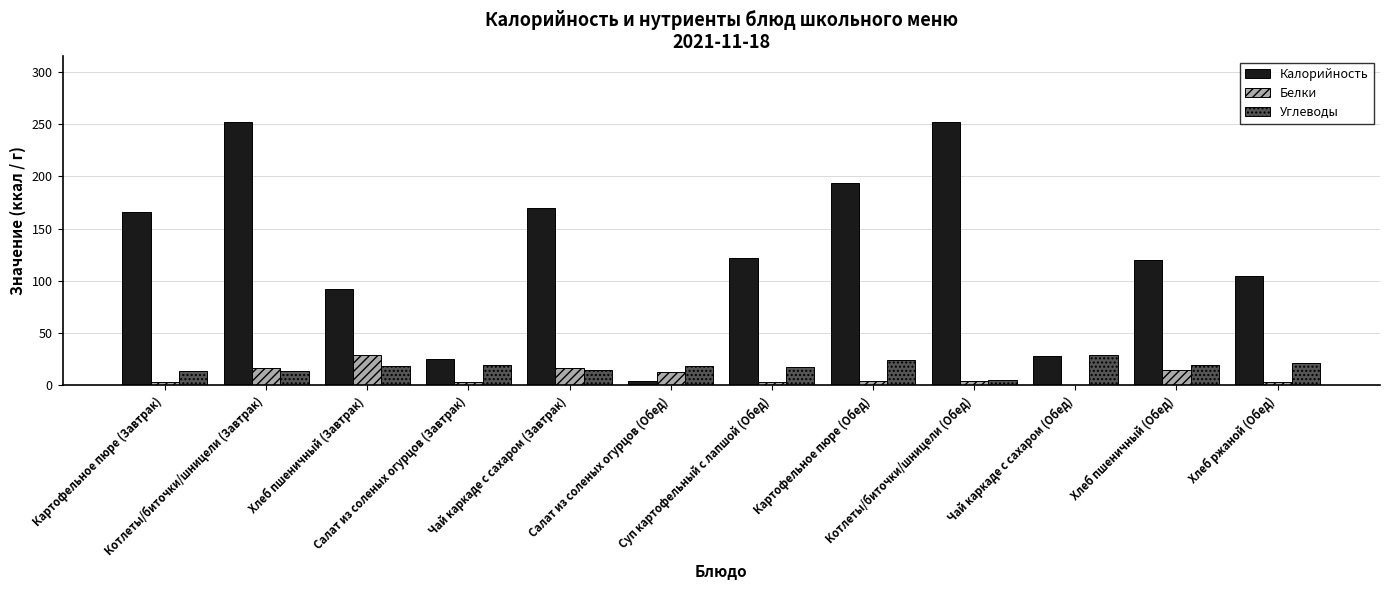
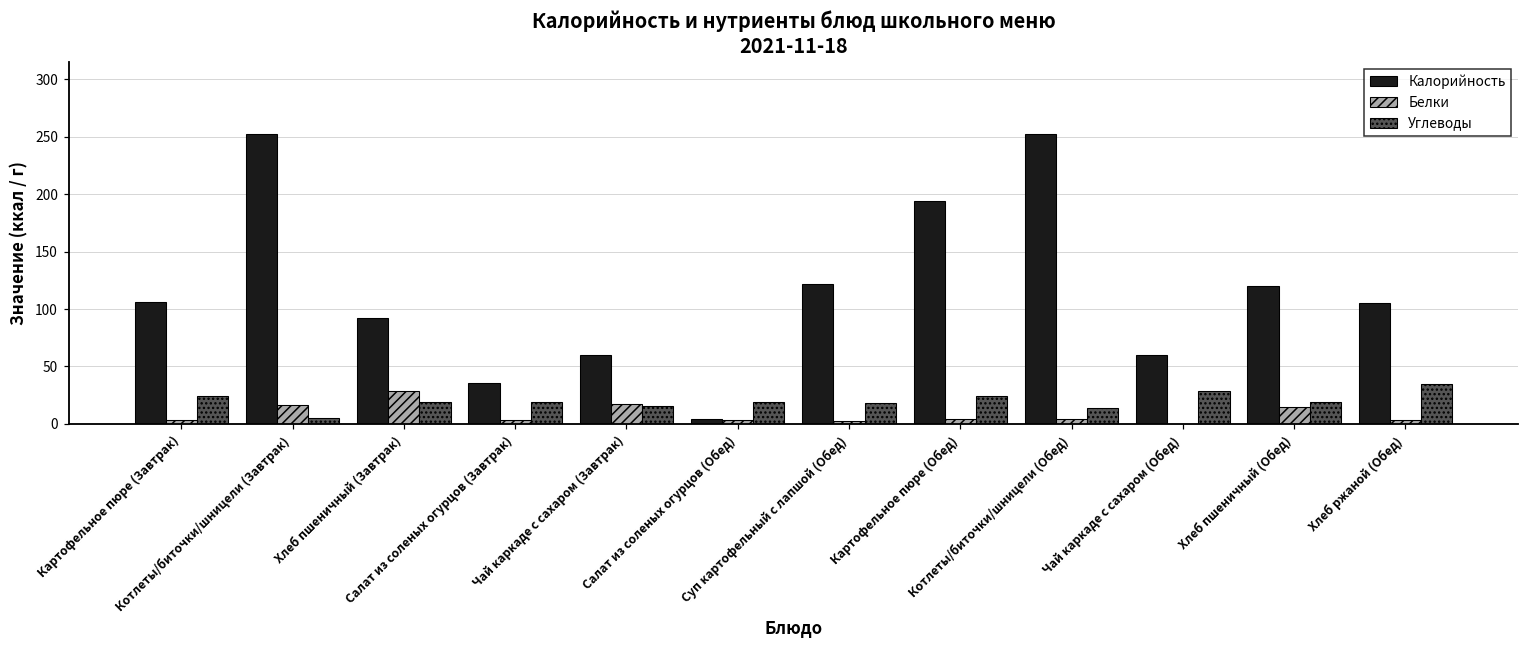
  {
    "Калорийность": {
-     "Картофельное пюре (Завтрак)": 166,
+     "Картофельное пюре (Завтрак)": 106,
      "Котлеты/биточки/шницели (Завтрак)": 252,
      "Хлеб пшеничный (Завтрак)": 92,
-     "Салат из соленых огурцов (Завтрак)": 25,
-     "Чай каркаде с сахаром (Завтрак)": 170,
+     "Салат из соленых огурцов (Завтрак)": 36,
+     "Чай каркаде с сахаром (Завтрак)": 60,
      "Салат из соленых огурцов (Обед)": 4,
      "Суп картофельный с лапшой (Обед)": 122,
      "Картофельное пюре (Обед)": 194,
      "Котлеты/биточки/шницели (Обед)": 252,
-     "Чай каркаде с сахаром (Обед)": 28,
+     "Чай каркаде с сахаром (Обед)": 60,
      "Хлеб пшеничный (Обед)": 120,
      "Хлеб ржаной (Обед)": 105
    },
    "Белки": {
      "Картофельное пюре (Завтрак)": 4,
      "Котлеты/биточки/шницели (Завтрак)": 16,
      "Хлеб пшеничный (Завтрак)": 29,
      "Салат из соленых огурцов (Завтрак)": 3,
      "Чай каркаде с сахаром (Завтрак)": 17,
-     "Салат из соленых огурцов (Обед)": 13,
+     "Салат из соленых огурцов (Обед)": 3,
      "Суп картофельный с лапшой (Обед)": 3,
      "Картофельное пюре (Обед)": 4,
      "Котлеты/биточки/шницели (Обед)": 4,
      "Чай каркаде с сахаром (Обед)": 0,
      "Хлеб пшеничный (Обед)": 15,
      "Хлеб ржаной (Обед)": 3
    },
    "Углеводы": {
-     "Картофельное пюре (Завтрак)": 14,
-     "Котлеты/биточки/шницели (Завтрак)": 14,
+     "Картофельное пюре (Завтрак)": 24,
+     "Котлеты/биточки/шницели (Завтрак)": 6,
      "Хлеб пшеничный (Завтрак)": 19,
      "Салат из соленых огурцов (Завтрак)": 19,
      "Чай каркаде с сахаром (Завтрак)": 15,
      "Салат из соленых огурцов (Обед)": 19,
      "Суп картофельный с лапшой (Обед)": 18,
      "Картофельное пюре (Обед)": 24,
-     "Котлеты/биточки/шницели (Обед)": 5,
+     "Котлеты/биточки/шницели (Обед)": 14,
      "Чай каркаде с сахаром (Обед)": 29,
      "Хлеб пшеничный (Обед)": 19,
-     "Хлеб ржаной (Обед)": 21
+     "Хлеб ржаной (Обед)": 35
    }
  }
